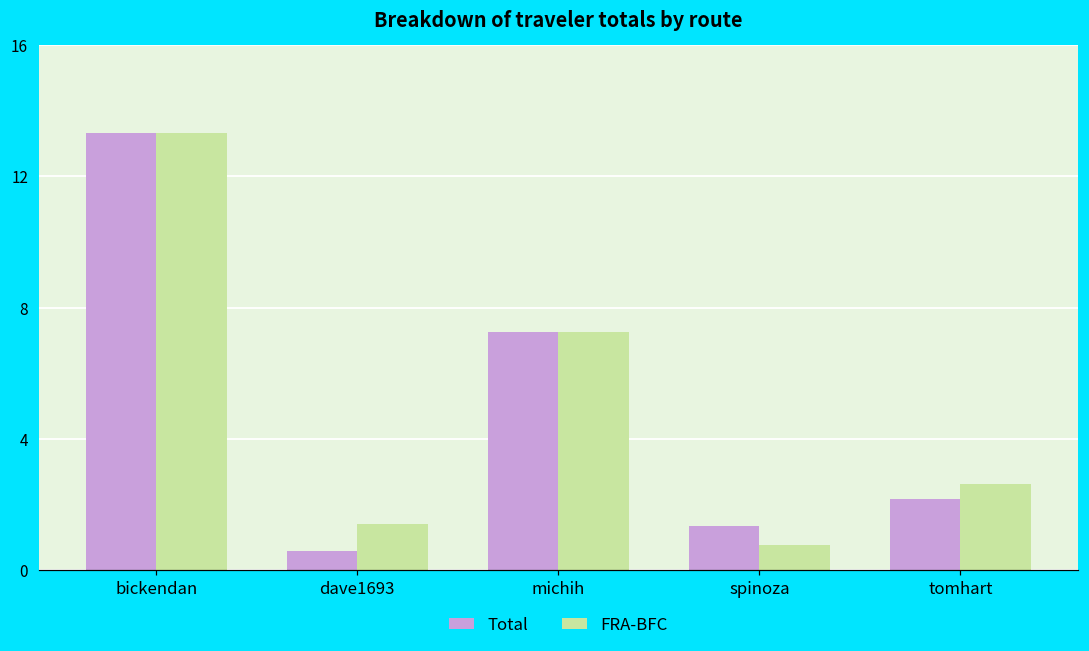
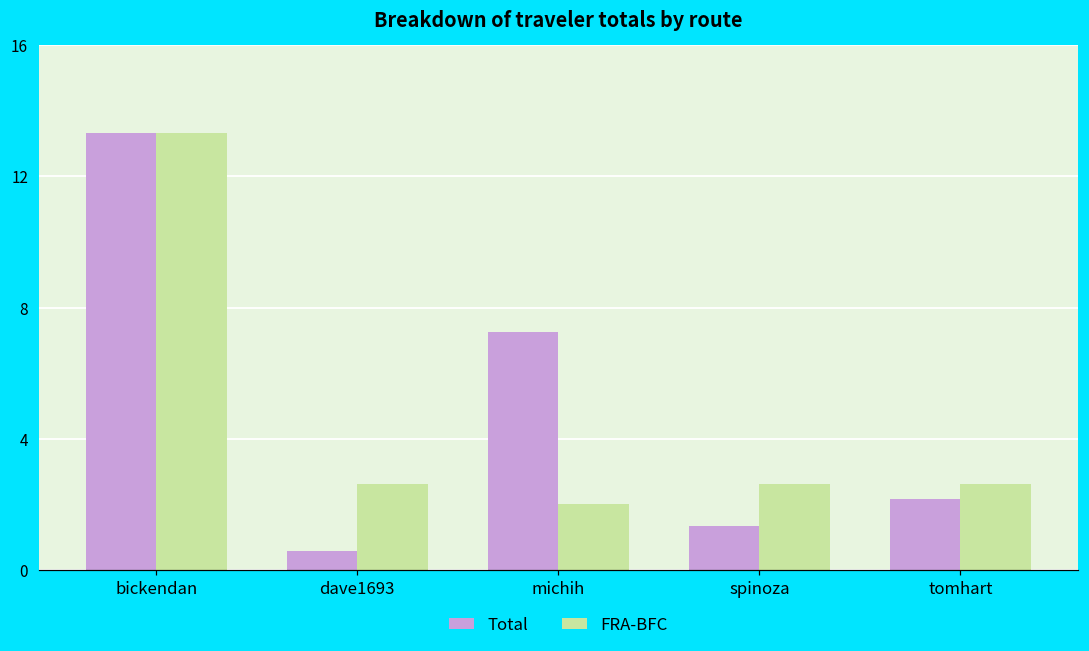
  {
    "Total": {
      "bickendan": 13.3,
      "dave1693": 0.6,
      "michih": 7.3,
      "spinoza": 1.3,
      "tomhart": 2.2
    },
    "FRA-BFC": {
      "bickendan": 13.3,
-     "dave1693": 1.4,
-     "michih": 7.3,
-     "spinoza": 0.8,
+     "dave1693": 2.6,
+     "michih": 2.0,
+     "spinoza": 2.6,
      "tomhart": 2.6
    }
  }
